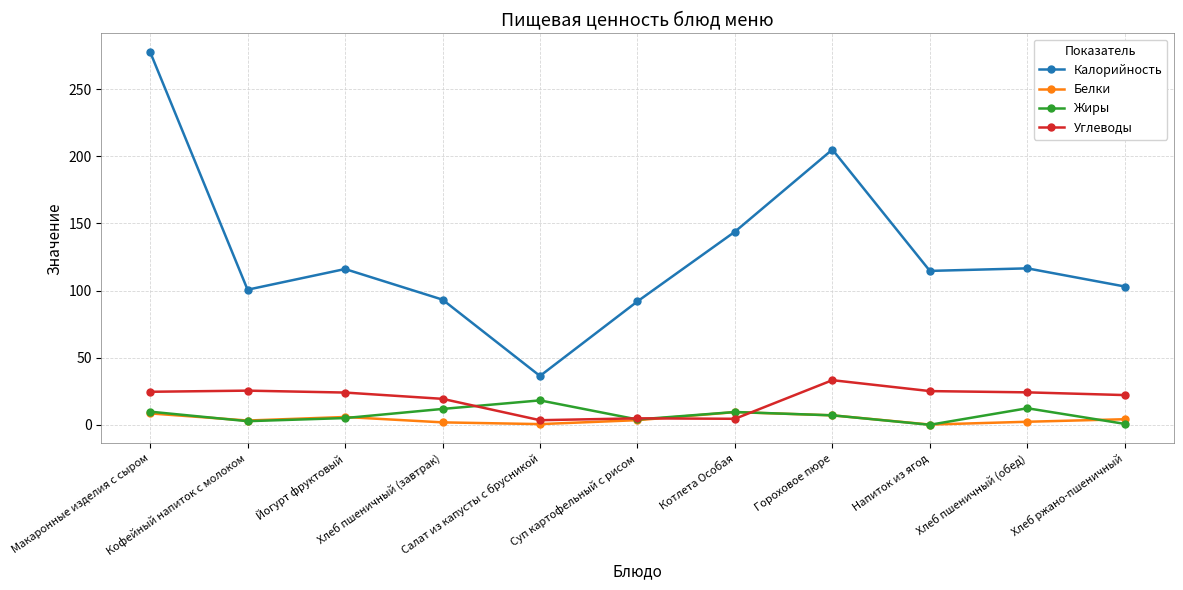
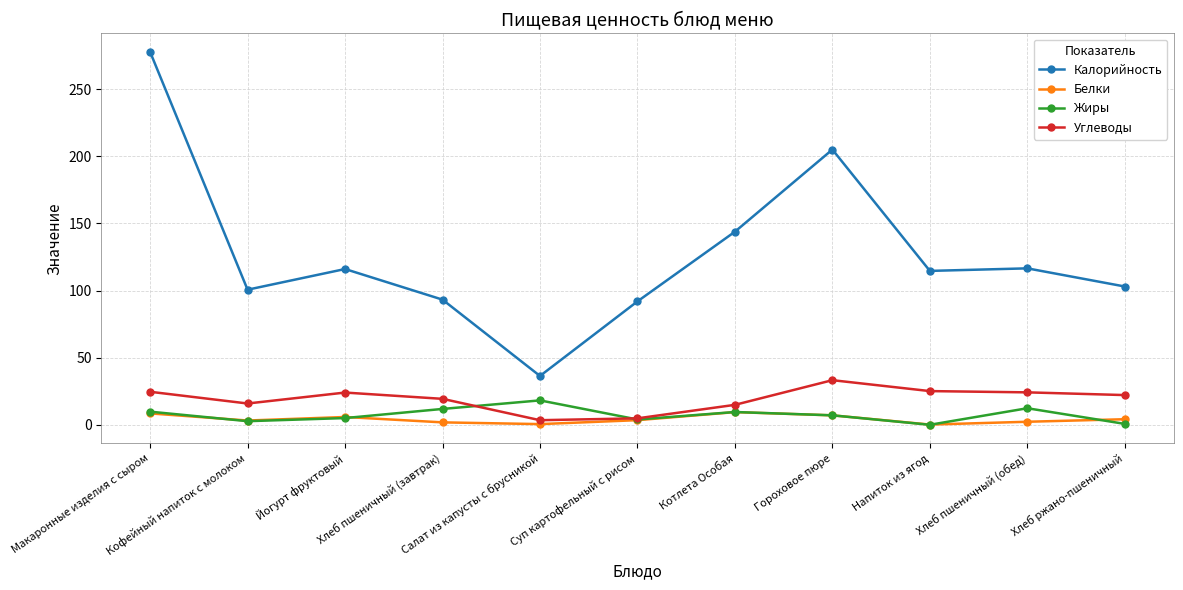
  {
    "Калорийность": {
      "Макаронные изделия с сыром": 278,
      "Кофейный напиток с молоком": 101,
      "Йогурт фруктовый": 116,
      "Хлеб пшеничный (завтрак)": 93,
      "Салат из капусты с брусникой": 36,
      "Суп картофельный с рисом": 92,
      "Котлета Особая": 144,
      "Гороховое пюре": 205,
      "Напиток из ягод": 115,
      "Хлеб пшеничный (обед)": 117,
      "Хлеб ржано-пшеничный": 103
    },
    "Белки": {
      "Хлеб пшеничный (завтрак)": 2,
      "Салат из капусты с брусникой": 1,
      "Хлеб пшеничный (обед)": 2,
      "Хлеб ржано-пшеничный": 4
    },
    "Жиры": {
      "Хлеб пшеничный (завтрак)": 12,
      "Салат из капусты с брусникой": 18,
      "Хлеб пшеничный (обед)": 12,
      "Хлеб ржано-пшеничный": 1
    },
    "Углеводы": {
      "Макаронные изделия с сыром": 25,
-     "Кофейный напиток с молоком": 25,
+     "Кофейный напиток с молоком": 16,
      "Йогурт фруктовый": 24,
      "Хлеб пшеничный (завтрак)": 19,
      "Салат из капусты с брусникой": 3,
-     "Котлета Особая": 4,
+     "Котлета Особая": 15,
      "Гороховое пюре": 33,
      "Напиток из ягод": 25,
      "Хлеб пшеничный (обед)": 24,
      "Хлеб ржано-пшеничный": 22
    }
  }
